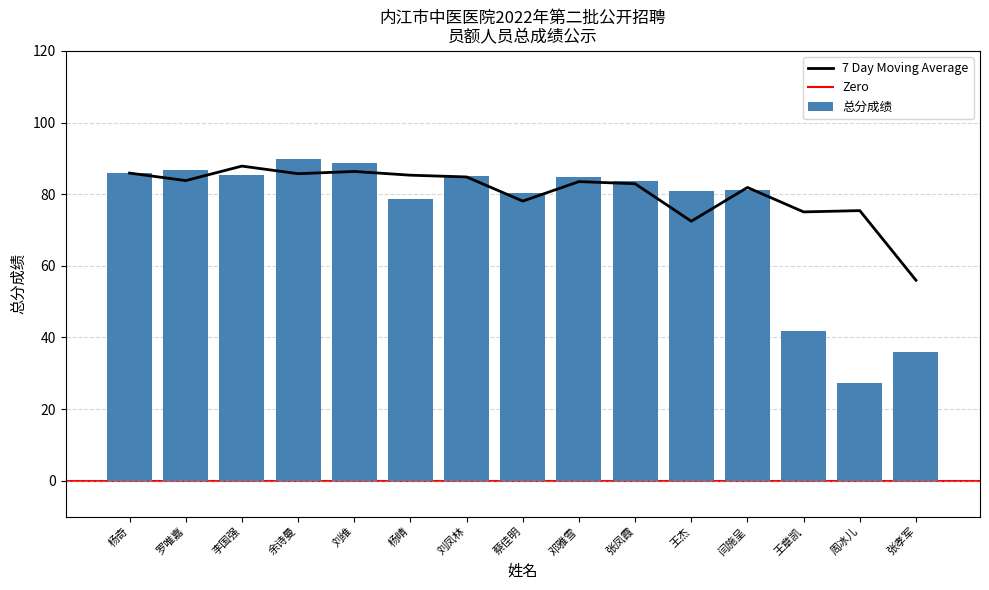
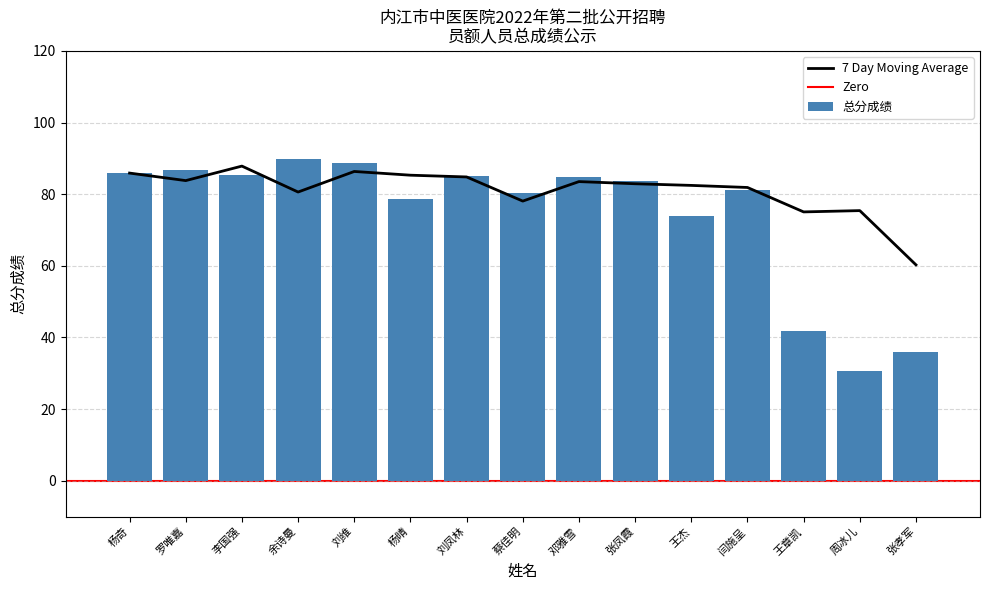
  {
    "7 Day Moving Average": {
      "杨奇": 86,
      "罗唯嘉": 84,
      "李国强": 88,
-     "余诗曼": 86,
+     "余诗曼": 81,
      "刘维": 86,
      "杨晴": 85,
      "刘凤林": 85,
      "蔡佳明": 78,
      "邓雅雪": 84,
      "张凤霞": 83,
-     "王杰": 72,
+     "王杰": 82,
      "闫施呈": 82,
      "王章凯": 75,
      "周冰儿": 75,
-     "张孝军": 56
+     "张孝军": 60
    },
    "总分成绩": {
      "杨奇": 86,
      "罗唯嘉": 87,
      "李国强": 86,
      "余诗曼": 90,
      "刘维": 89,
      "杨晴": 79,
      "刘凤林": 85,
      "蔡佳明": 80,
      "邓雅雪": 85,
      "张凤霞": 84,
-     "王杰": 81,
+     "王杰": 74,
      "闫施呈": 81,
      "王章凯": 42,
-     "周冰儿": 27,
+     "周冰儿": 31,
      "张孝军": 36
    }
  }
